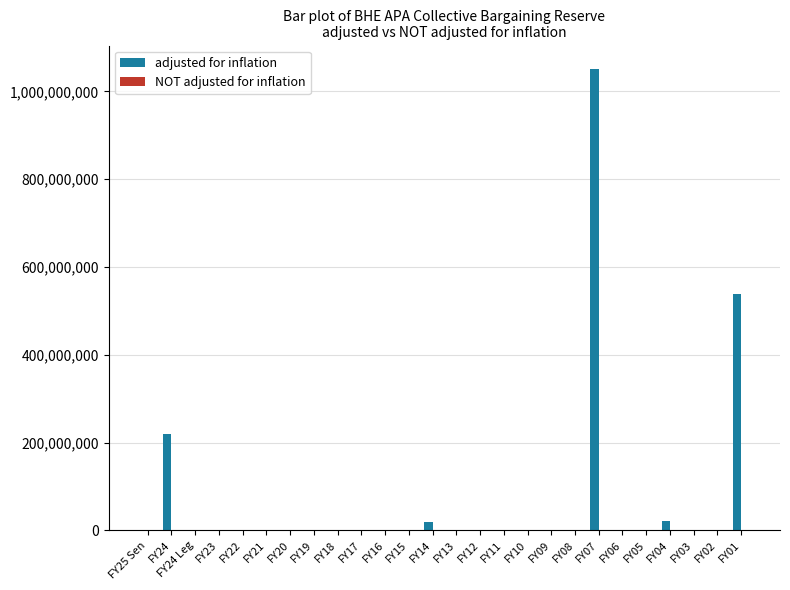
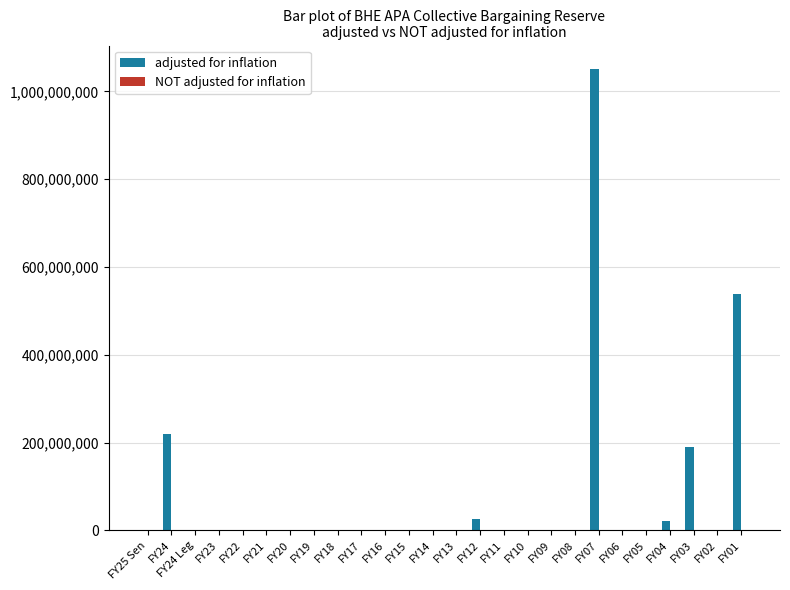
  {
    "adjusted for inflation": {
      "FY25 Sen": "0",
      "FY24": "220,000,000",
      "FY24 Leg": "0",
      "FY23": "0",
      "FY22": "0",
      "FY21": "0",
      "FY20": "0",
      "FY19": "0",
      "FY18": "0",
      "FY17": "0",
      "FY16": "0",
      "FY15": "0",
-     "FY14": "20,000,000",
+     "FY14": "0",
      "FY13": "0",
-     "FY12": "0",
+     "FY12": "20,000,000",
      "FY11": "0",
      "FY10": "0",
      "FY09": "0",
      "FY08": "0",
      "FY07": "1,050,000,000",
      "FY06": "0",
      "FY05": "0",
      "FY04": "20,000,000",
-     "FY03": "0",
+     "FY03": "190,000,000",
      "FY02": "0",
      "FY01": "540,000,000"
    },
    "NOT adjusted for inflation": {
      "FY25 Sen": "0",
      "FY24": "0",
      "FY24 Leg": "0",
      "FY23": "0",
      "FY22": "0",
      "FY21": "0",
      "FY20": "0",
      "FY19": "0",
      "FY18": "0",
      "FY17": "0",
      "FY16": "0",
      "FY15": "0",
      "FY14": "0",
      "FY13": "0",
      "FY12": "0",
      "FY11": "0",
      "FY10": "0",
      "FY09": "0",
      "FY08": "0",
      "FY06": "0",
      "FY05": "0",
      "FY04": "0",
      "FY03": "0",
      "FY02": "0",
      "FY01": "0"
    }
  }
